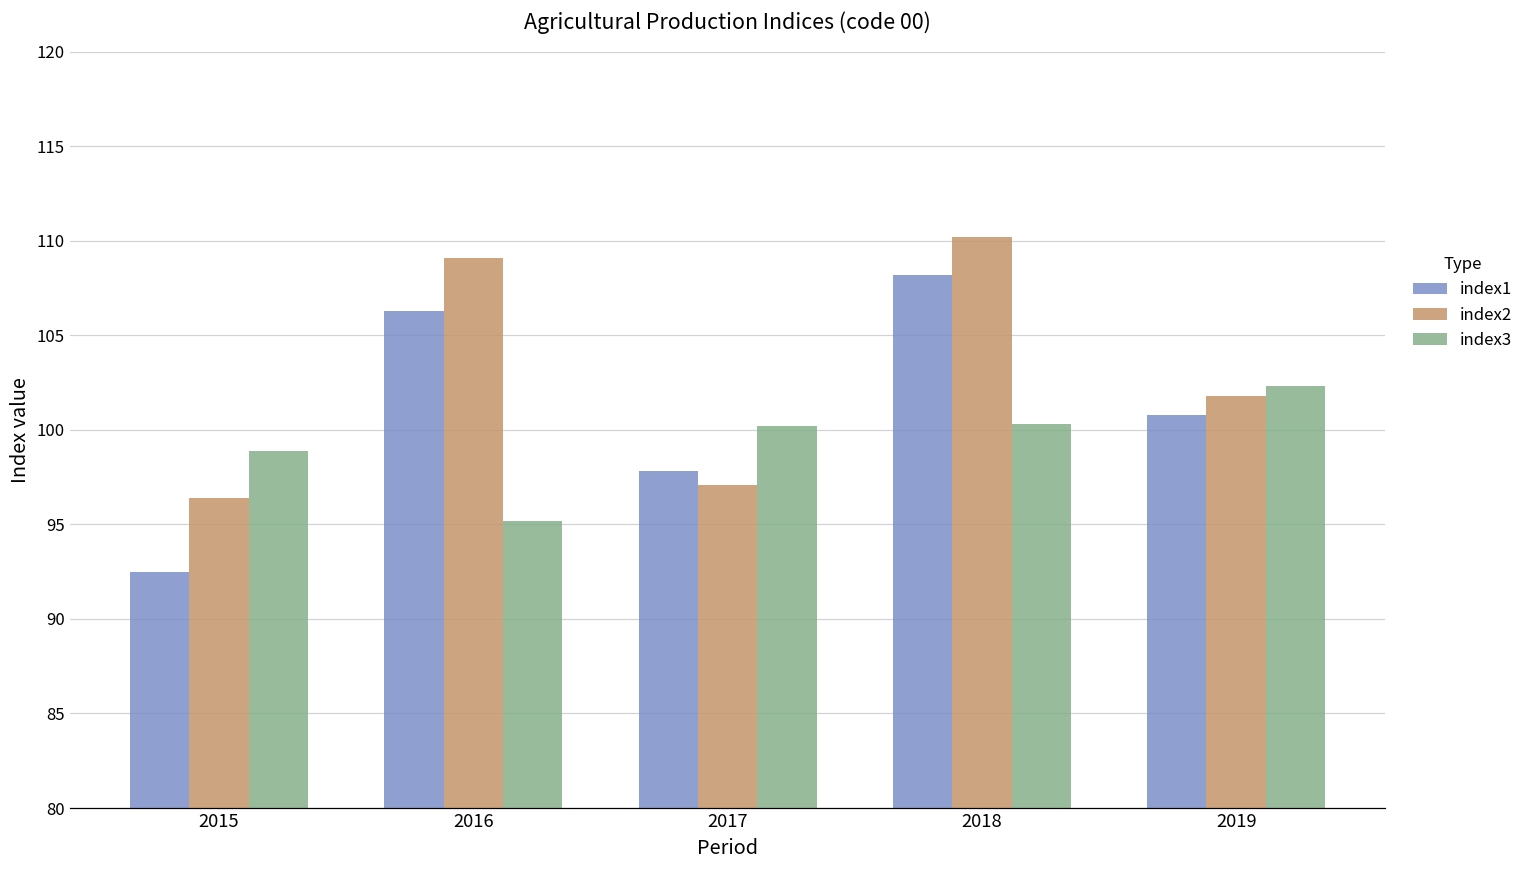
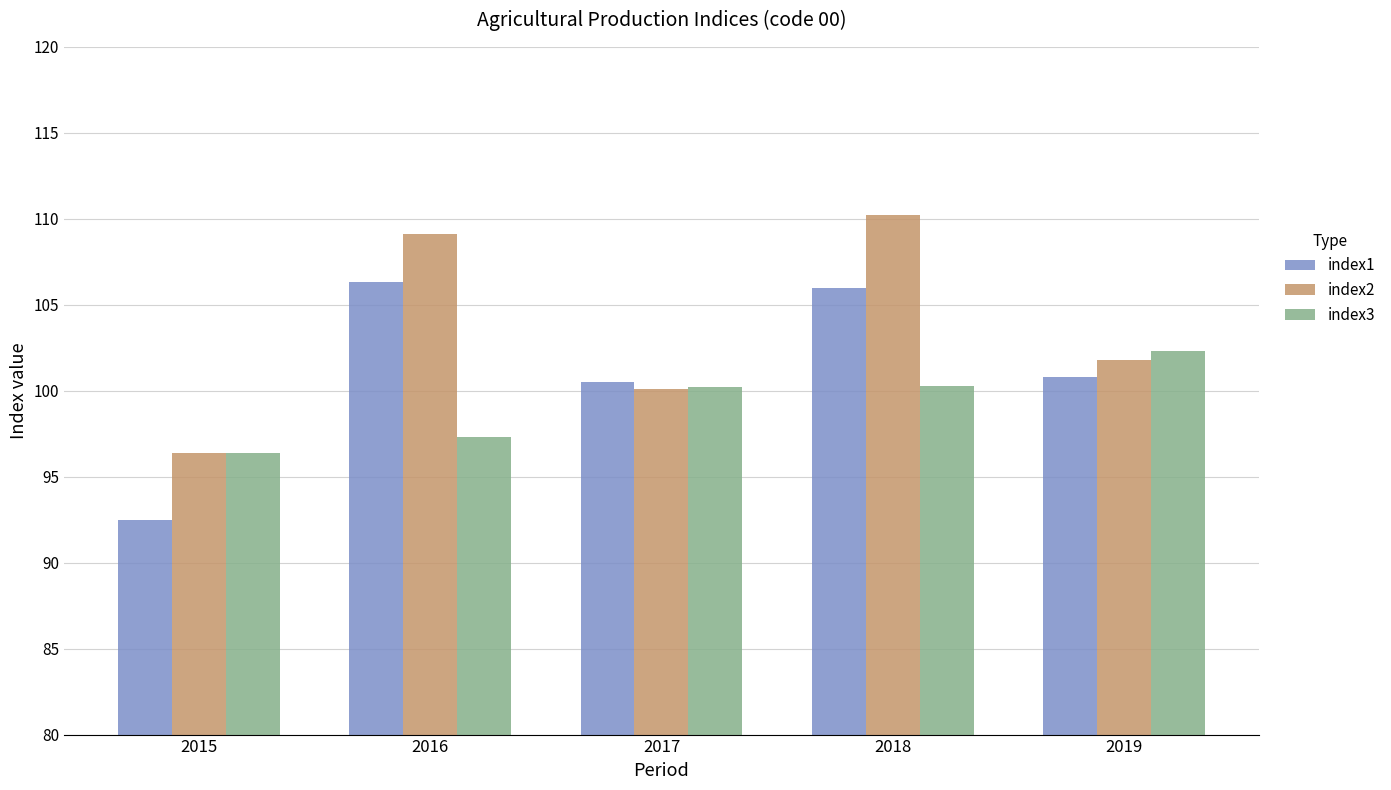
  {
    "index1": {
      "2015": 92.5,
      "2016": 106.3,
-     "2017": 97.8,
-     "2018": 108.2,
+     "2017": 100.5,
+     "2018": 106.0,
      "2019": 100.8
    },
    "index2": {
      "2015": 96.4,
      "2016": 109.1,
-     "2017": 97.1,
+     "2017": 100.1,
      "2018": 110.2,
      "2019": 101.8
    },
    "index3": {
-     "2015": 98.9,
-     "2016": 95.2,
+     "2015": 96.4,
+     "2016": 97.3,
      "2017": 100.2,
      "2018": 100.3,
      "2019": 102.3
    }
  }
